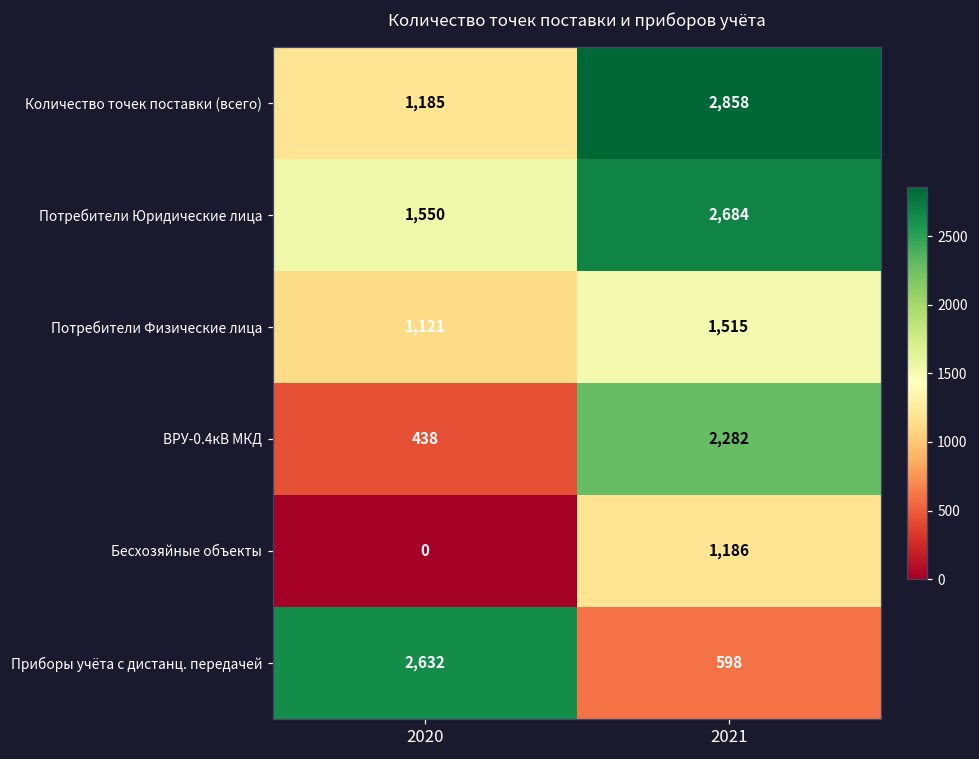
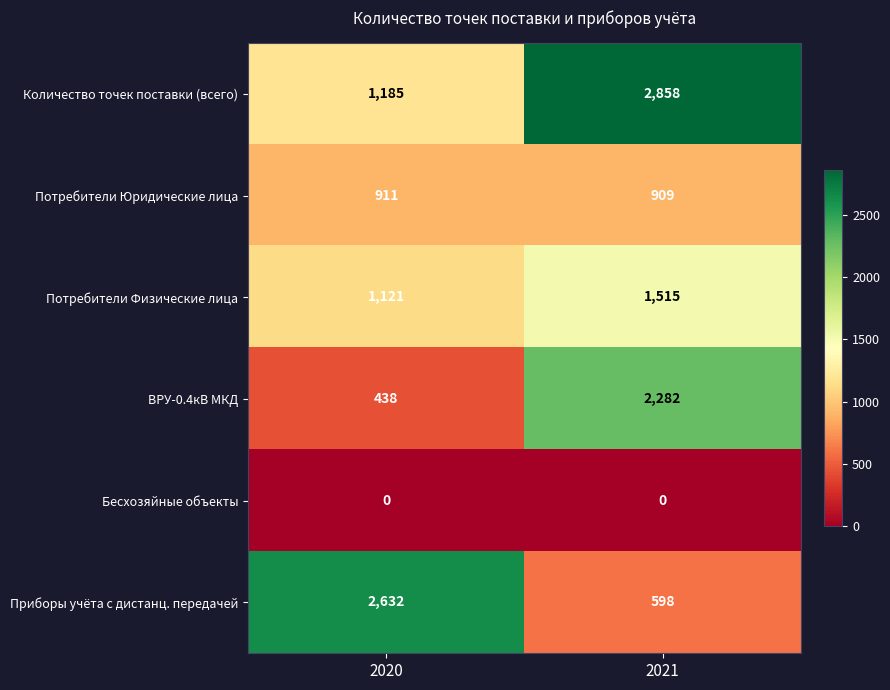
  {
    "Количество точек поставки (всего)": {
      "2020": "1,185",
      "2021": "2,858"
    },
    "Потребители Юридические лица": {
-     "2020": "1,550",
-     "2021": "2,684"
+     "2020": "911",
+     "2021": "909"
    },
    "Потребители Физические лица": {
      "2020": "1,121",
      "2021": "1,515"
    },
    "ВРУ-0.4кВ МКД": {
      "2020": "438",
      "2021": "2,282"
    },
    "Бесхозяйные объекты": {
      "2020": "0",
-     "2021": "1,186"
+     "2021": "0"
    },
    "Приборы учёта с дистанц. передачей": {
      "2020": "2,632",
      "2021": "598"
    }
  }
